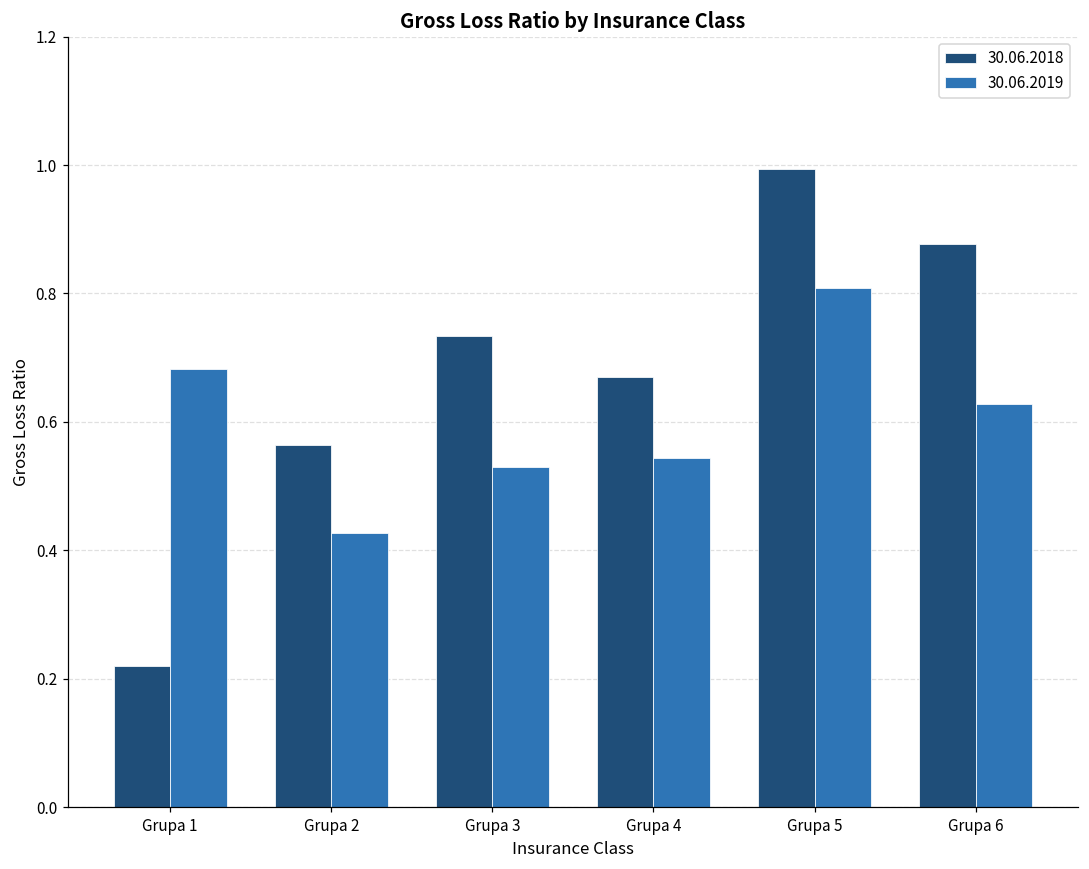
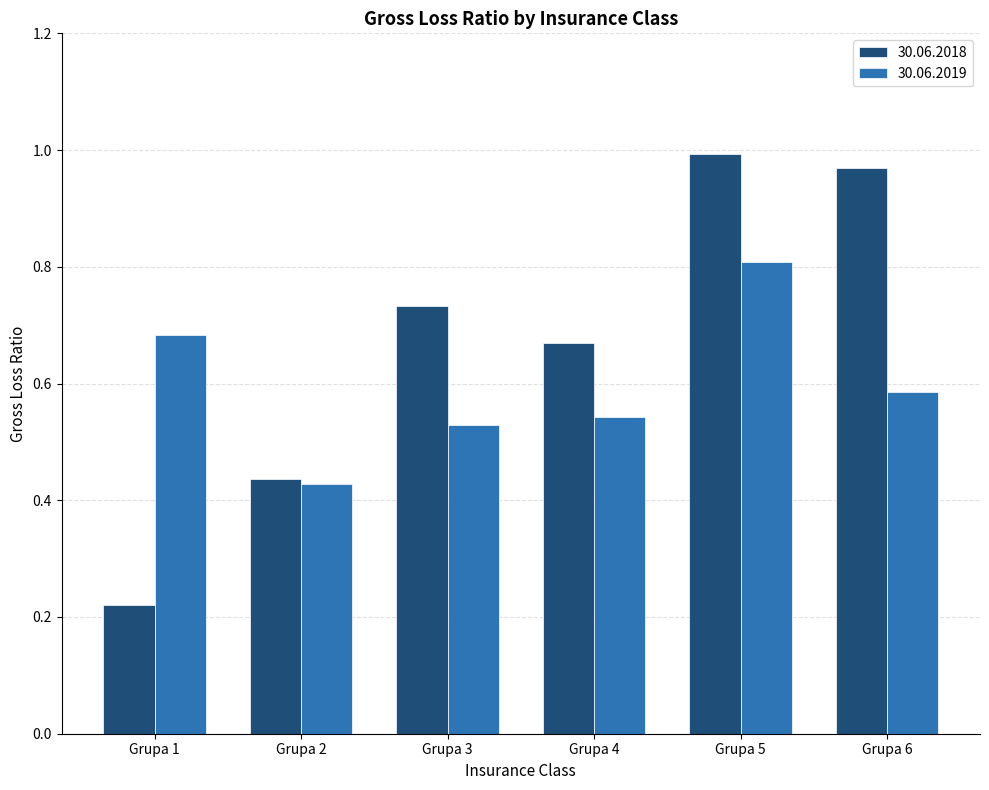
  {
    "30.06.2018": {
      "Grupa 1": 0.22,
-     "Grupa 2": 0.56,
+     "Grupa 2": 0.44,
      "Grupa 3": 0.73,
      "Grupa 4": 0.67,
      "Grupa 5": 0.99,
-     "Grupa 6": 0.88
+     "Grupa 6": 0.97
    },
    "30.06.2019": {
      "Grupa 1": 0.68,
      "Grupa 2": 0.43,
      "Grupa 3": 0.53,
      "Grupa 4": 0.54,
      "Grupa 5": 0.81,
-     "Grupa 6": 0.63
+     "Grupa 6": 0.59
    }
  }
